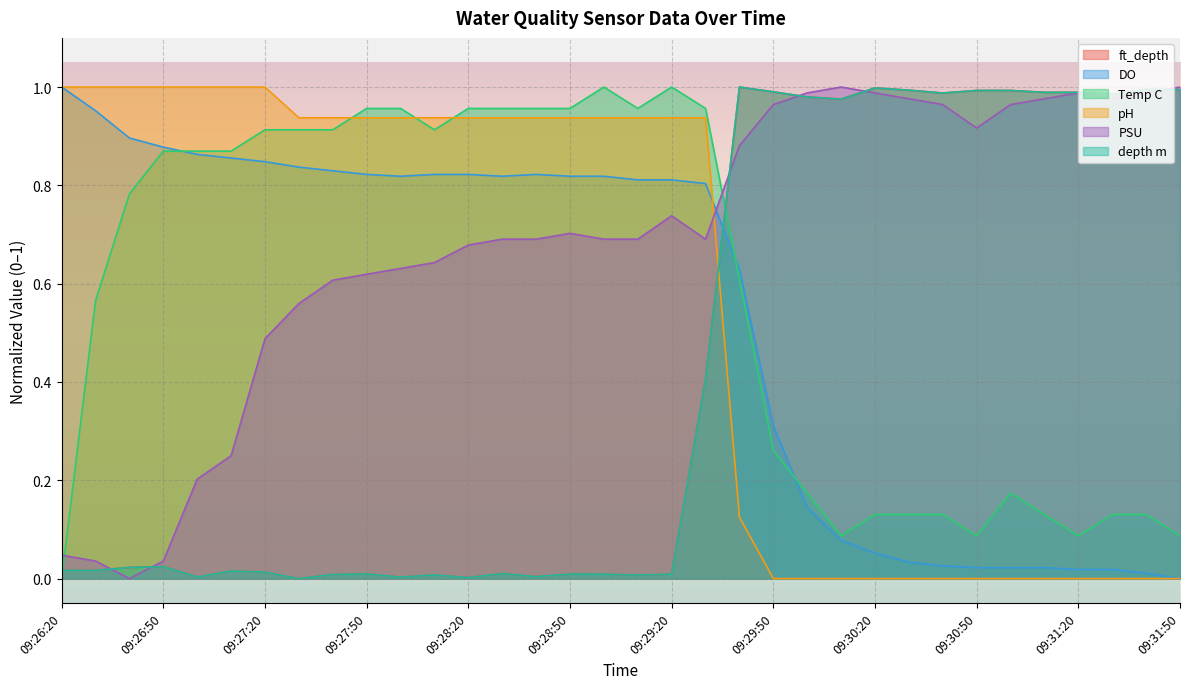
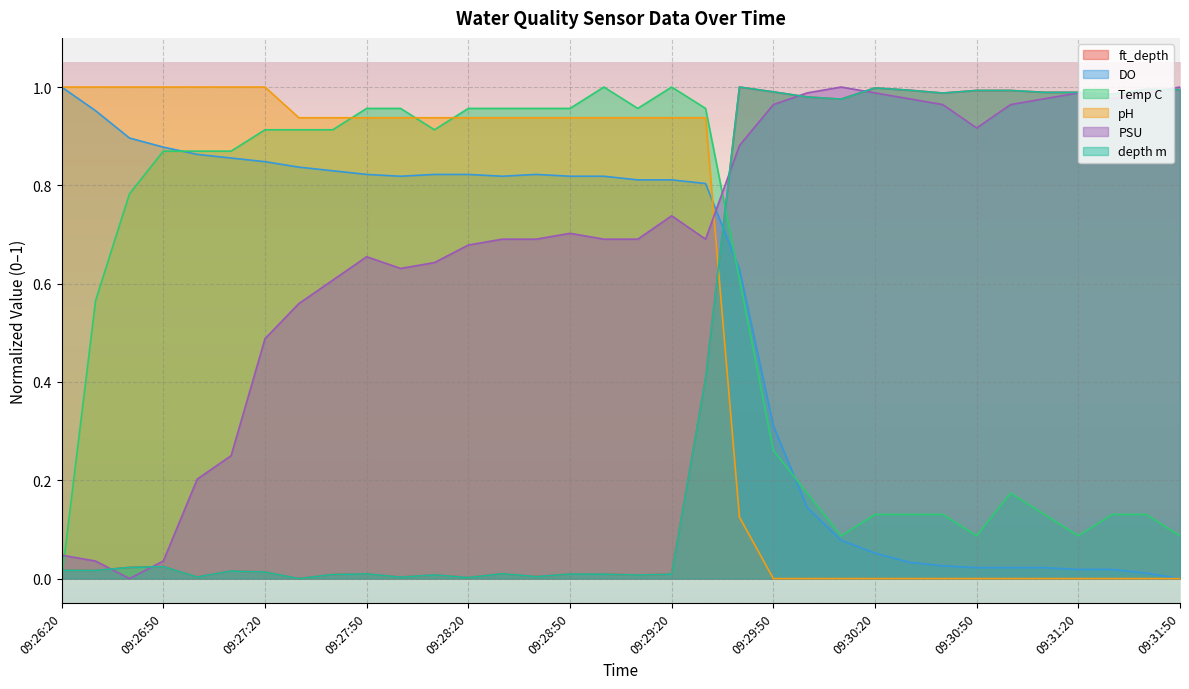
  {
    "pH": {
      "09:26:50": 1.00,
      "09:27:20": 1.00,
      "09:27:50": 0.94,
      "09:28:20": 0.94,
      "09:28:50": 0.94,
      "09:29:20": 0.94,
      "09:29:50": 0.00,
      "09:30:20": 0.00,
      "09:30:50": 0.00,
      "09:31:20": 0.00
    },
    "PSU": {
      "09:26:20": 0.05,
      "09:26:50": 0.04,
      "09:27:20": 0.49,
-     "09:27:50": 0.62,
+     "09:27:50": 0.65,
      "09:28:20": 0.68,
      "09:28:50": 0.70,
      "09:29:20": 0.74,
      "09:29:50": 0.96,
      "09:30:20": 0.99,
      "09:30:50": 0.92,
      "09:31:50": 1.00
    }
  }
